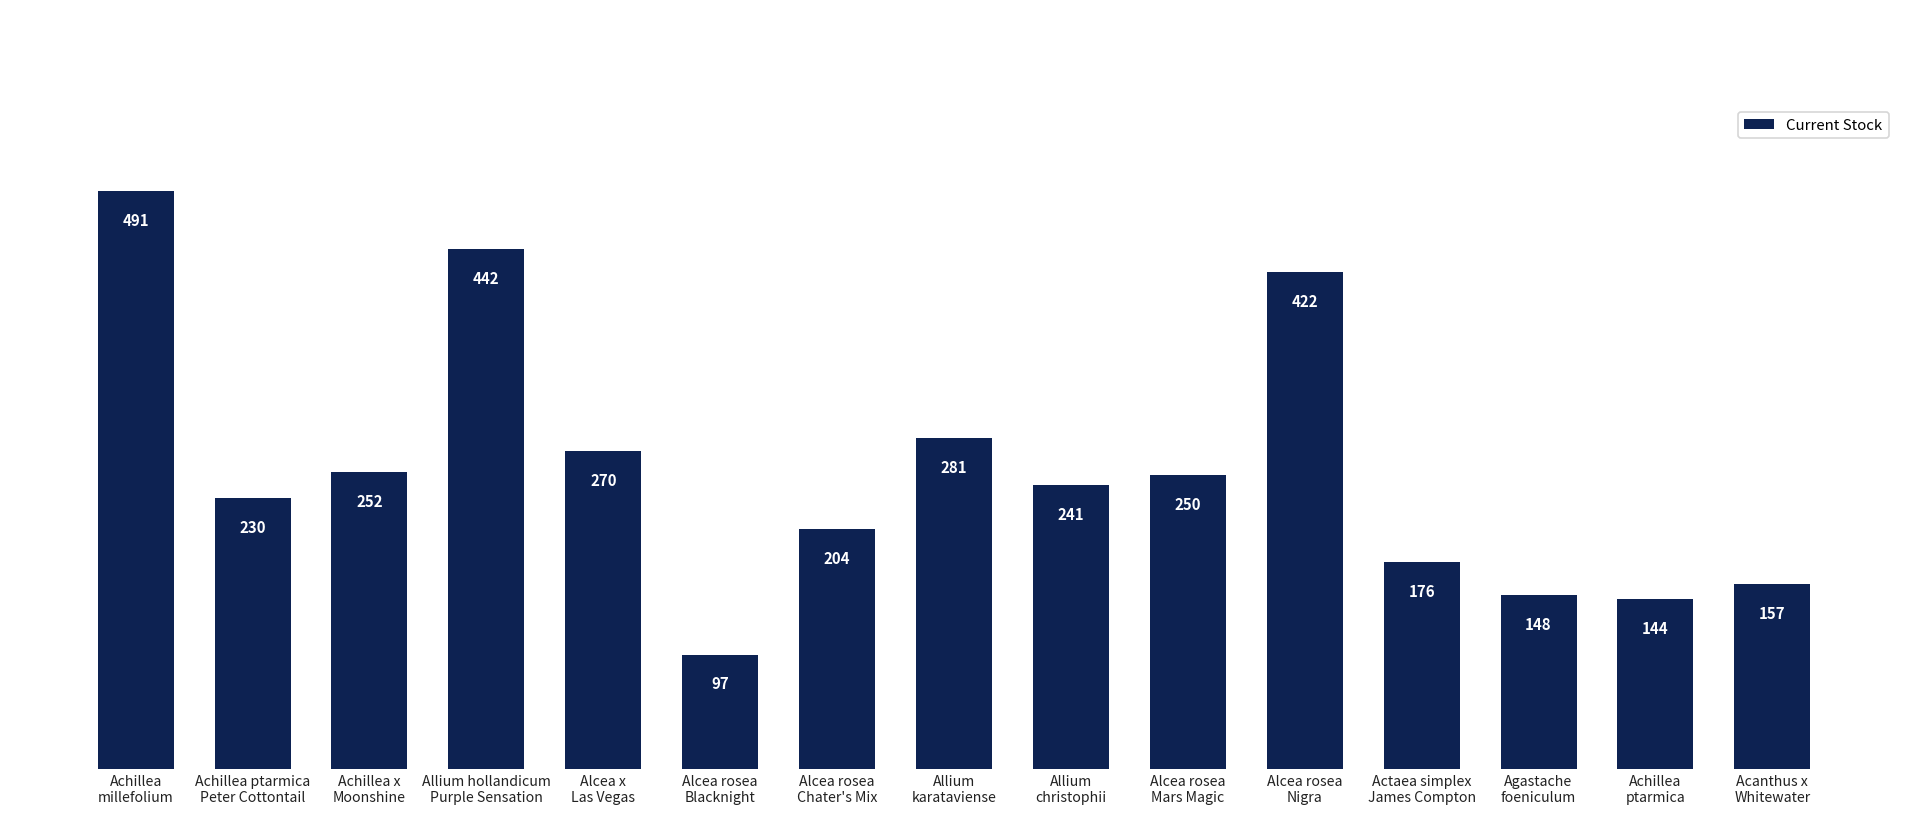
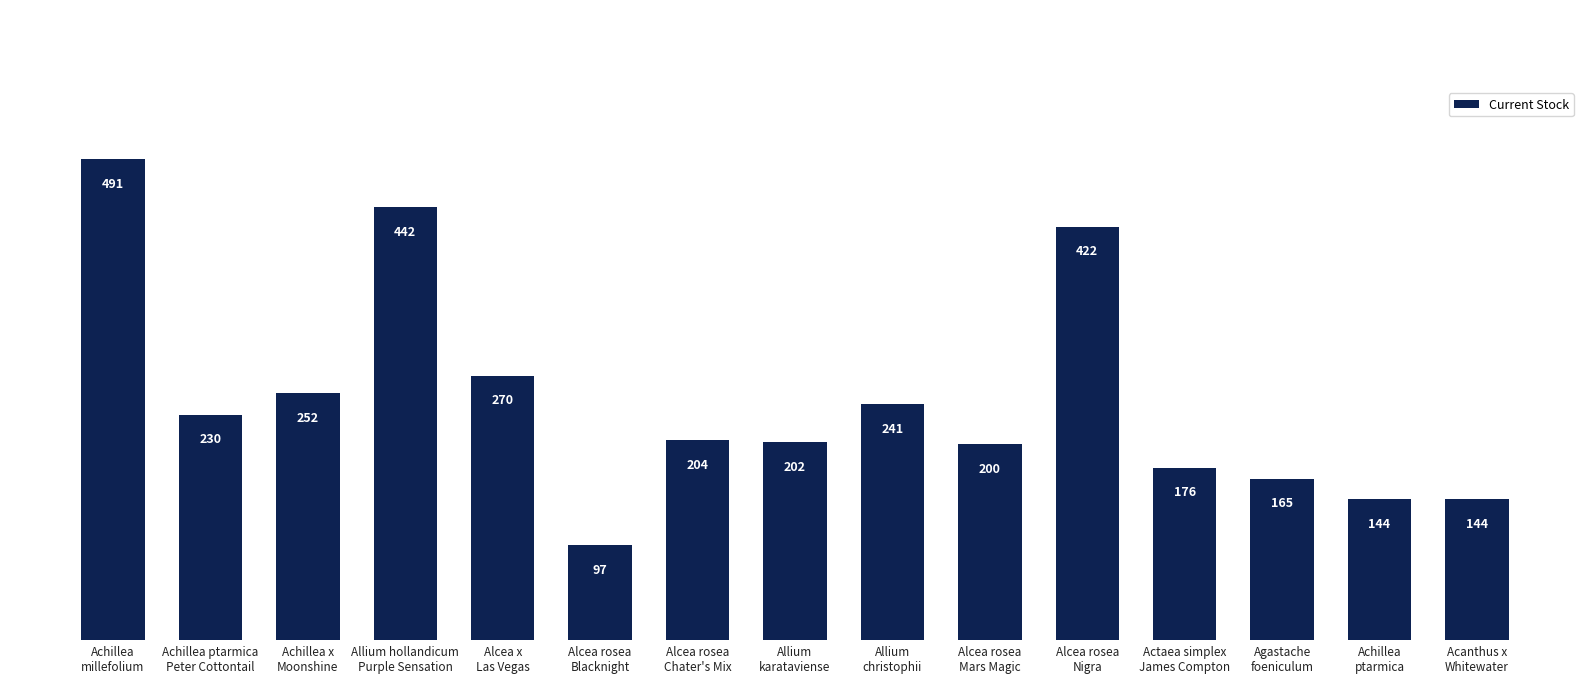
  {
    "Achillea millefolium": 491,
    "Achillea ptarmica Peter Cottontail": 230,
    "Achillea x Moonshine": 252,
    "Allium hollandicum Purple Sensation": 442,
    "Alcea x Las Vegas": 270,
    "Alcea rosea Blacknight": 97,
    "Alcea rosea Chater's Mix": 204,
-   "Allium karataviense": 281,
+   "Allium karataviense": 202,
    "Allium christophii": 241,
-   "Alcea rosea Mars Magic": 250,
+   "Alcea rosea Mars Magic": 200,
    "Alcea rosea Nigra": 422,
    "Actaea simplex James Compton": 176,
-   "Agastache foeniculum": 148,
+   "Agastache foeniculum": 165,
    "Achillea ptarmica": 144,
-   "Acanthus x Whitewater": 157
+   "Acanthus x Whitewater": 144
  }
